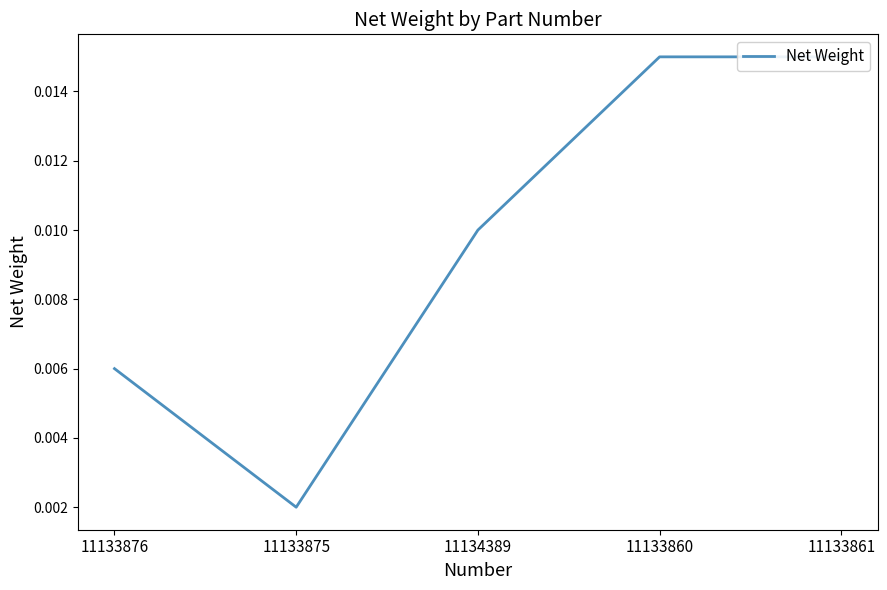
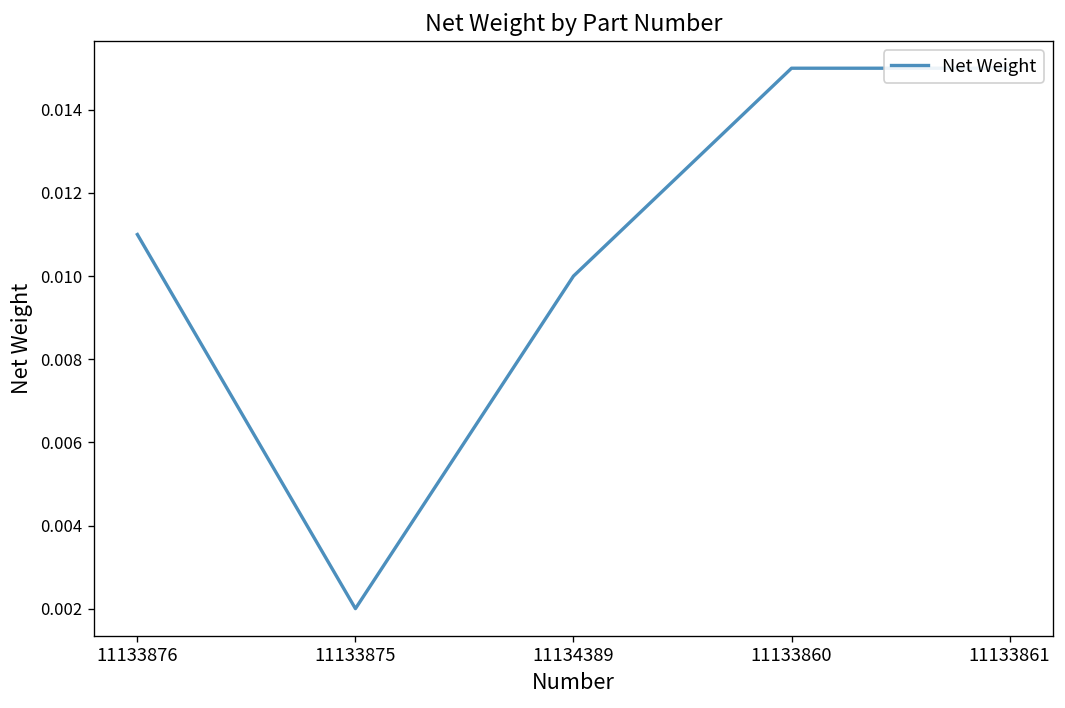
  {
-   "11133876": 0.006,
+   "11133876": 0.011,
    "11133875": 0.002,
    "11134389": 0.010,
    "11133860": 0.015
  }
